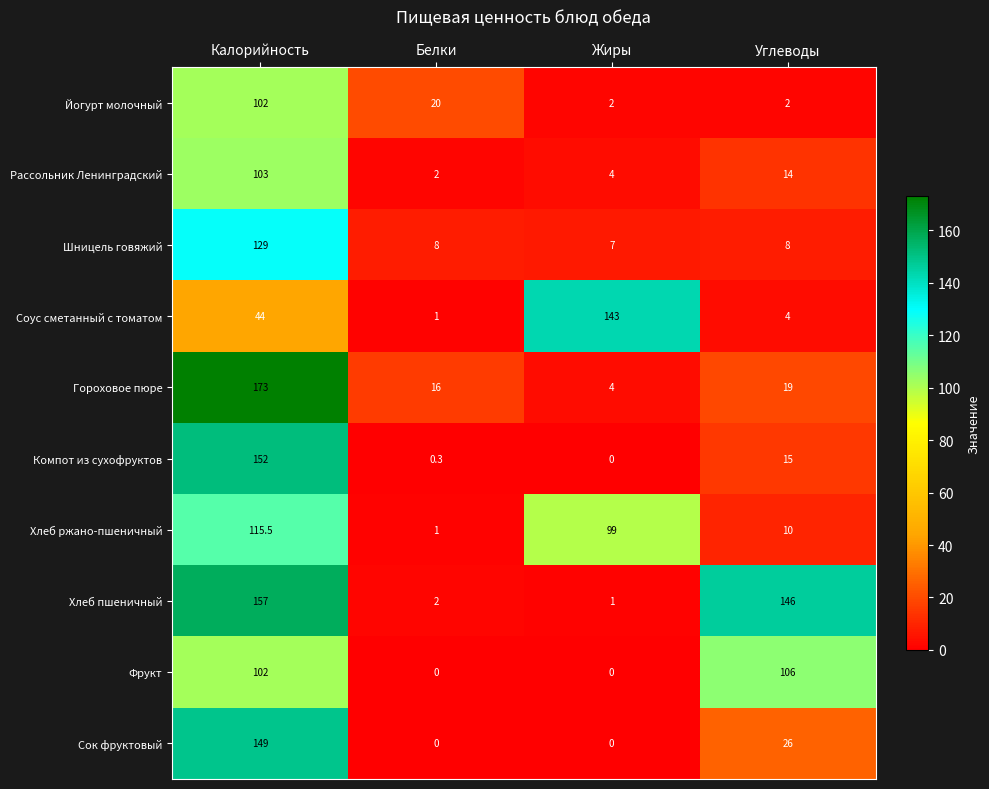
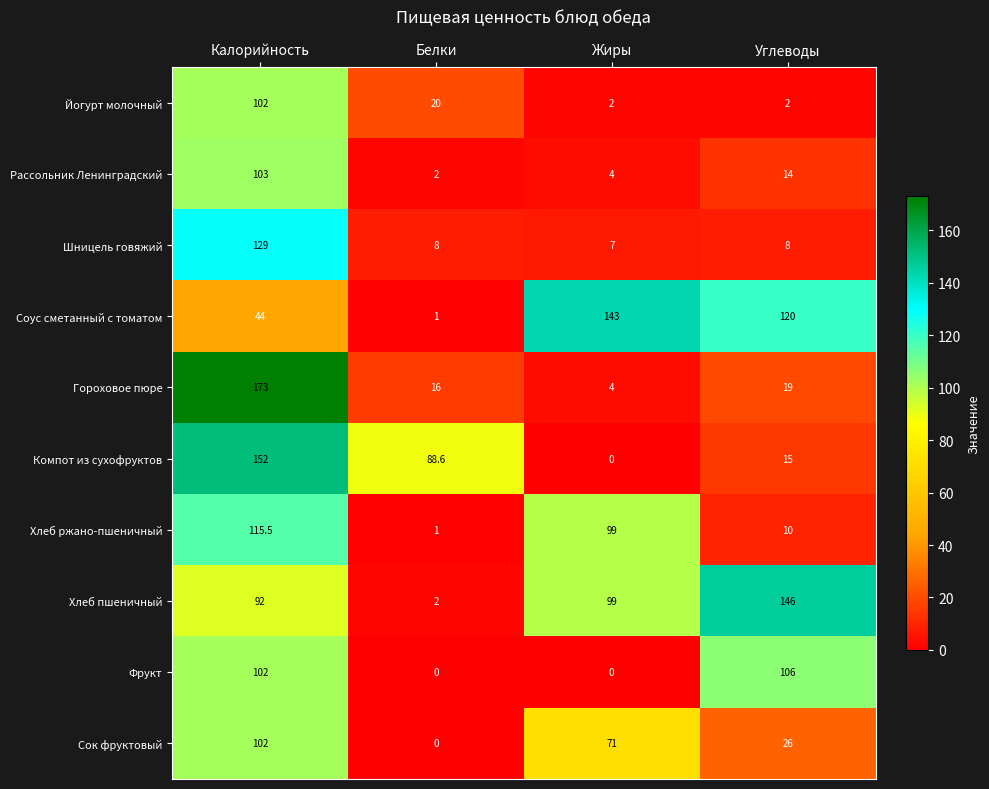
  {
    "Йогурт молочный": {
      "Калорийность": 102,
      "Белки": 20,
      "Жиры": 2,
      "Углеводы": 2
    },
    "Рассольник Ленинградский": {
      "Калорийность": 103,
      "Белки": 2,
      "Жиры": 4,
      "Углеводы": 14
    },
    "Шницель говяжий": {
      "Калорийность": 129,
      "Белки": 8,
      "Жиры": 7,
      "Углеводы": 8
    },
    "Соус сметанный с томатом": {
      "Калорийность": 44,
      "Белки": 1,
      "Жиры": 143,
-     "Углеводы": 4
+     "Углеводы": 120
    },
    "Гороховое пюре": {
      "Калорийность": 173,
      "Белки": 16,
      "Жиры": 4,
      "Углеводы": 19
    },
    "Компот из сухофруктов": {
      "Калорийность": 152,
-     "Белки": 0.3,
+     "Белки": 88.6,
      "Жиры": 0,
      "Углеводы": 15
    },
    "Хлеб ржано-пшеничный": {
      "Калорийность": 115.5,
      "Белки": 1,
      "Жиры": 99,
      "Углеводы": 10
    },
    "Хлеб пшеничный": {
-     "Калорийность": 157,
+     "Калорийность": 92,
      "Белки": 2,
-     "Жиры": 1,
+     "Жиры": 99,
      "Углеводы": 146
    },
    "Фрукт": {
      "Калорийность": 102,
      "Белки": 0,
      "Жиры": 0,
      "Углеводы": 106
    },
    "Сок фруктовый": {
-     "Калорийность": 149,
+     "Калорийность": 102,
      "Белки": 0,
-     "Жиры": 0,
+     "Жиры": 71,
      "Углеводы": 26
    }
  }
